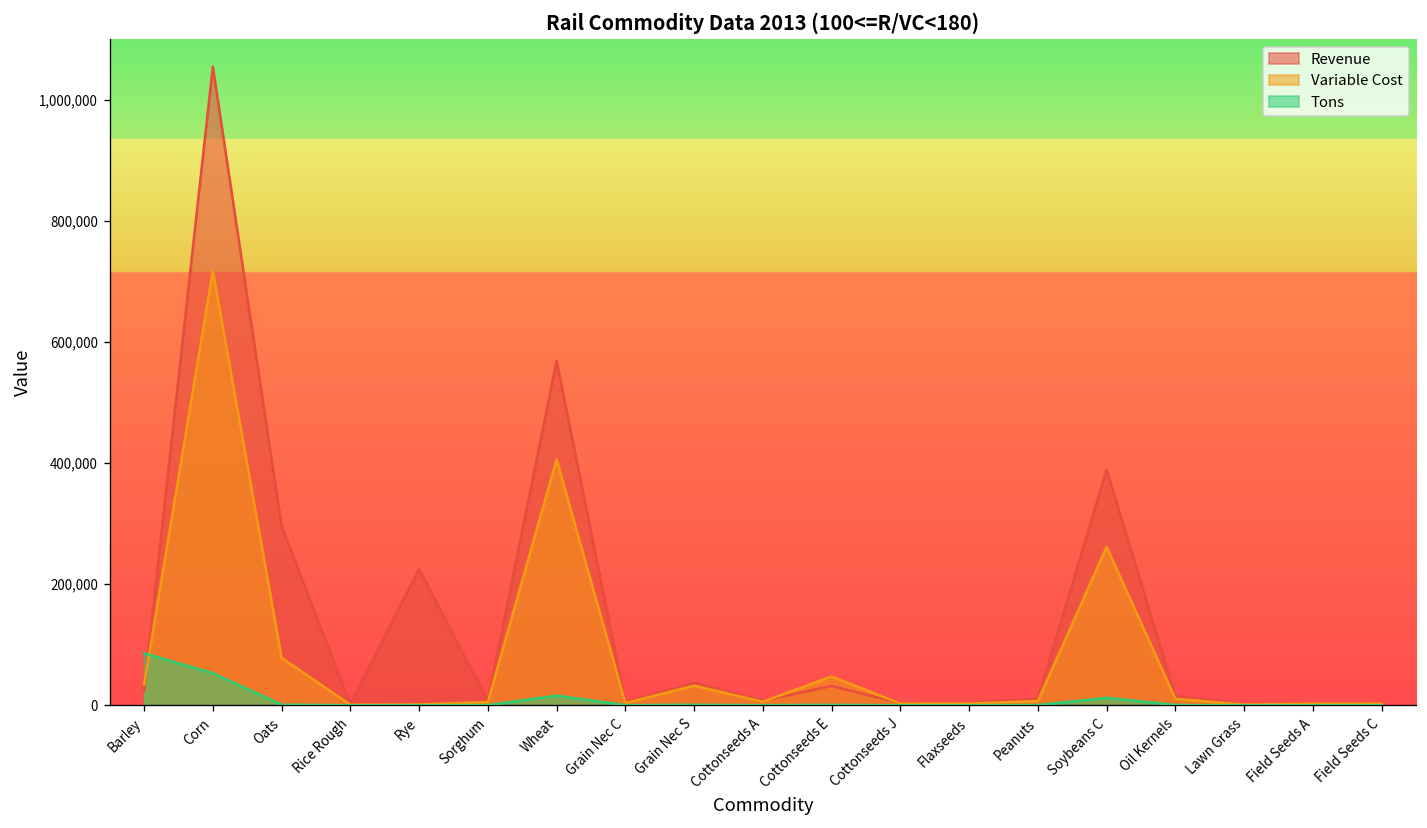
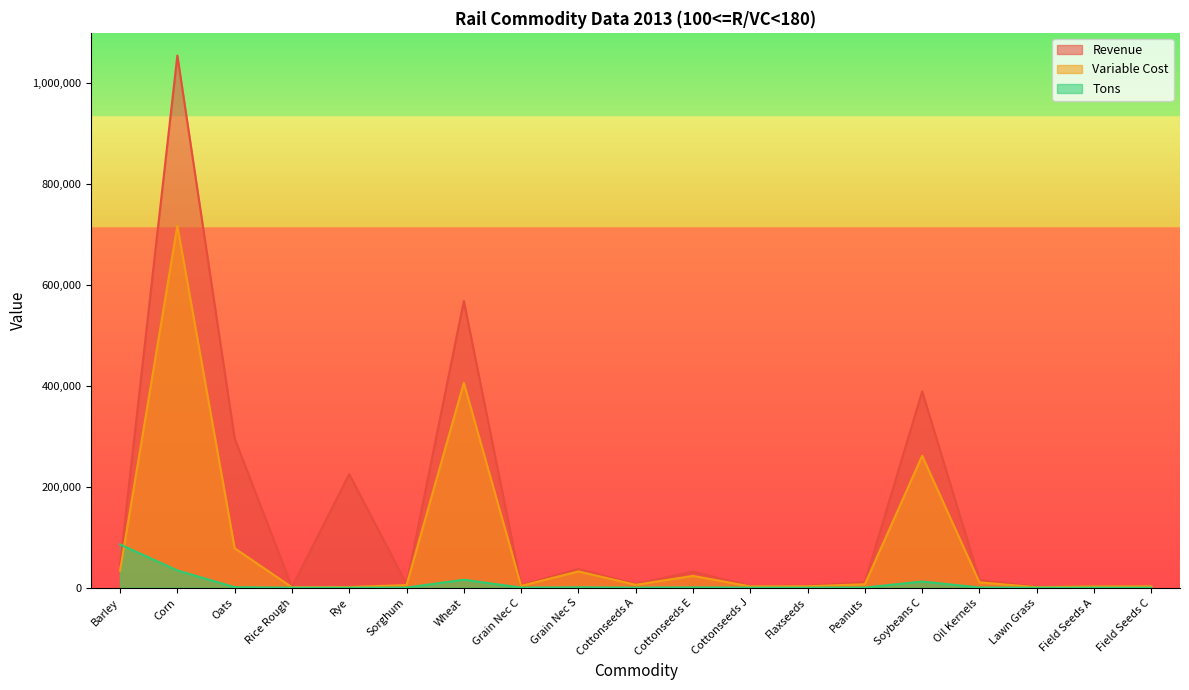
  {
    "Revenue": {
-     "Barley": "20,000",
+     "Barley": "50,000",
      "Corn": "1,060,000",
      "Oats": "300,000",
      "Rye": "230,000",
      "Wheat": "570,000",
      "Cottonseeds E": "30,000",
      "Soybeans C": "390,000"
    },
    "Variable Cost": {
      "Barley": "30,000",
      "Corn": "720,000",
      "Oats": "80,000",
      "Wheat": "410,000",
-     "Cottonseeds E": "50,000",
+     "Cottonseeds E": "20,000",
      "Soybeans C": "260,000"
    },
    "Tons": {
      "Barley": "90,000",
-     "Corn": "50,000",
+     "Corn": "30,000",
      "Oats": "0",
      "Wheat": "20,000",
      "Grain Nec S": "0",
      "Cottonseeds A": "0",
      "Cottonseeds E": "0",
      "Peanuts": "0",
      "Soybeans C": "10,000",
      "Oil Kernels": "0"
    }
  }
